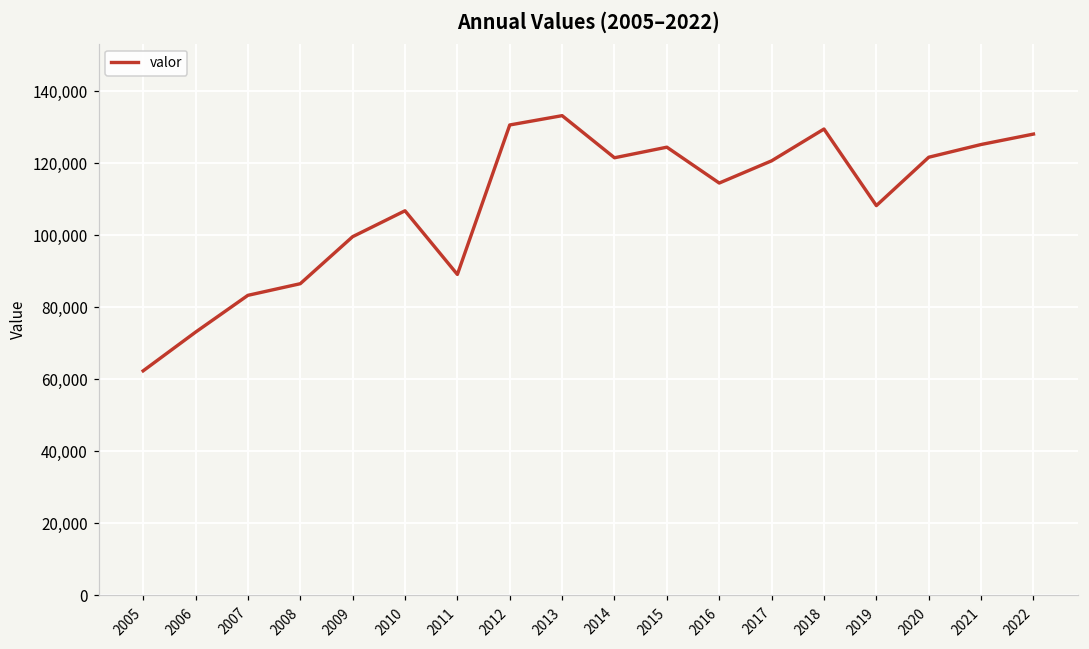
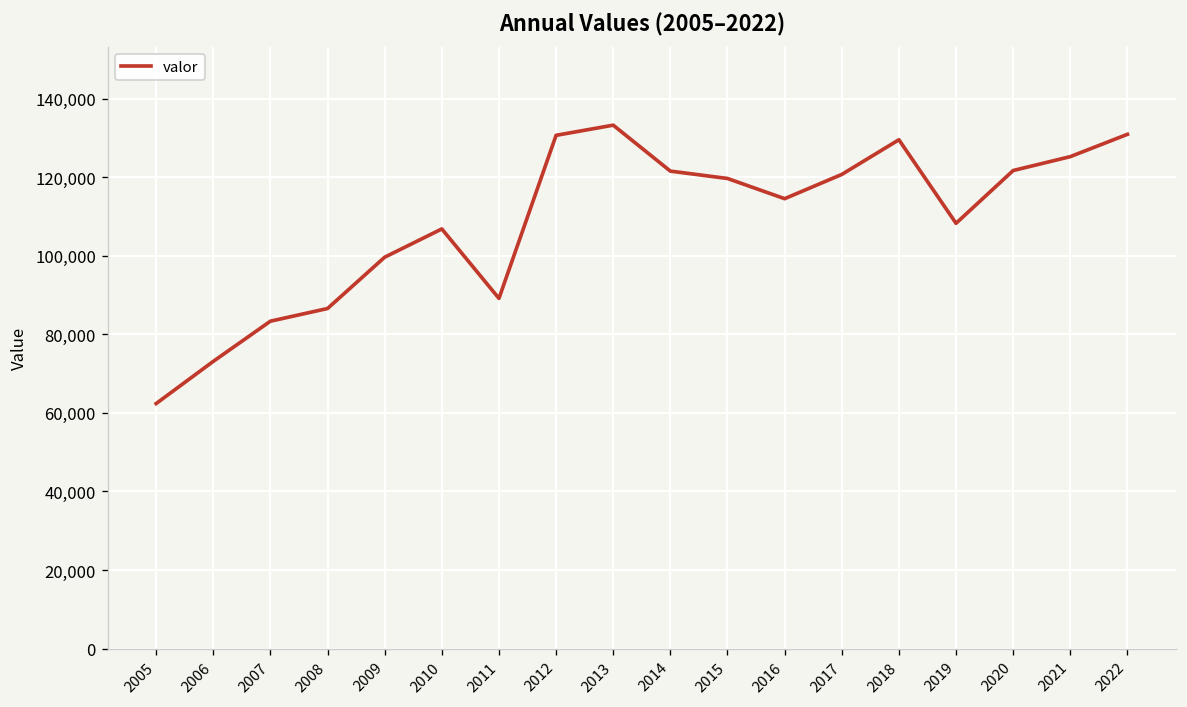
  {
    "2005": "62,000",
    "2006": "73,000",
    "2007": "83,000",
    "2008": "87,000",
    "2009": "100,000",
    "2010": "107,000",
    "2011": "89,000",
    "2012": "131,000",
    "2013": "133,000",
    "2014": "122,000",
-   "2015": "124,000",
+   "2015": "120,000",
    "2016": "115,000",
    "2017": "121,000",
    "2018": "130,000",
    "2019": "108,000",
    "2020": "122,000",
    "2021": "125,000",
-   "2022": "128,000"
+   "2022": "131,000"
  }
